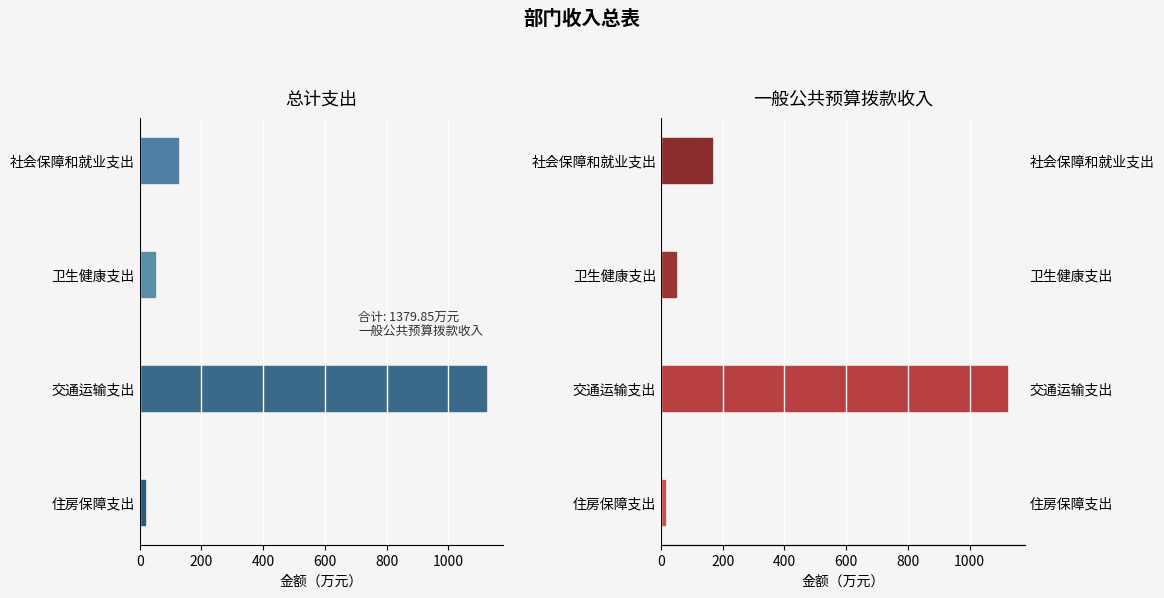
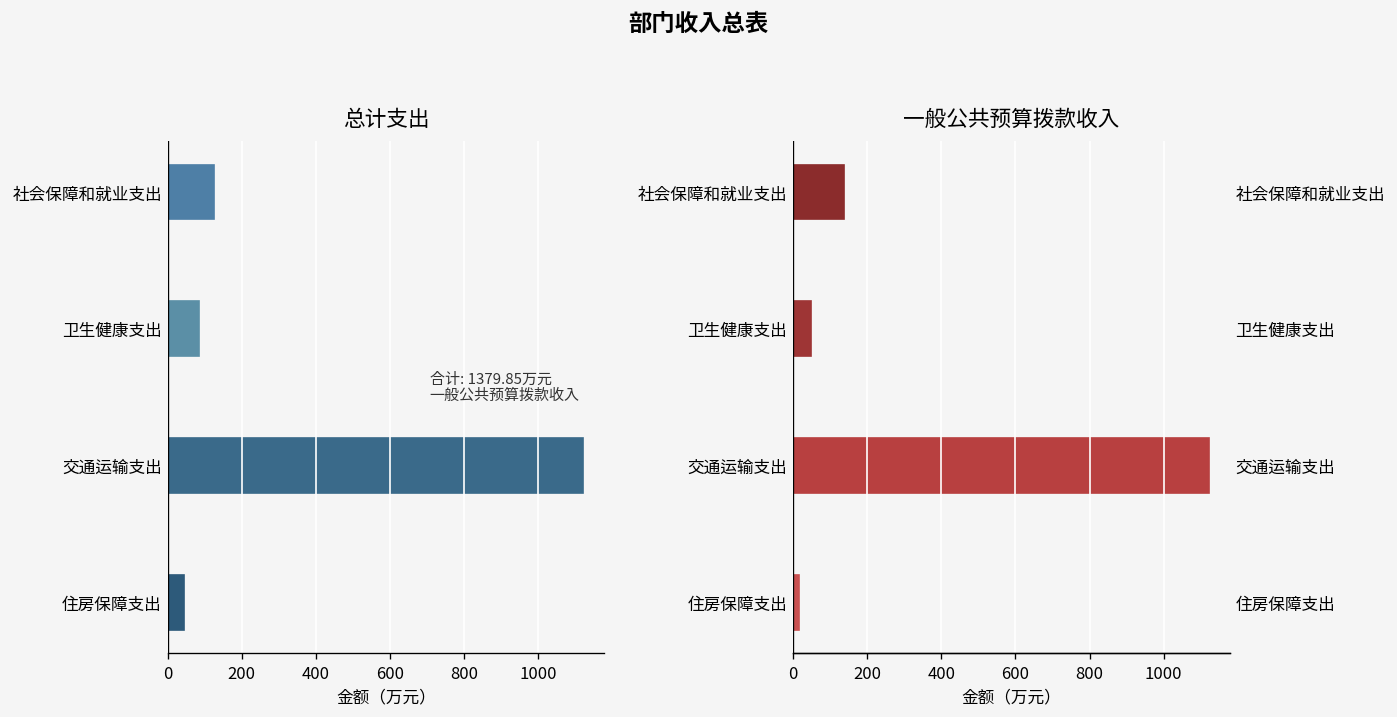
  {
    "总计支出": {
      "社会保障和就业支出": 120,
-     "卫生健康支出": 50,
+     "卫生健康支出": 80,
      "交通运输支出": 1120,
-     "住房保障支出": 20
+     "住房保障支出": 40
    },
    "一般公共预算拨款收入": {
-     "社会保障和就业支出": 170,
+     "社会保障和就业支出": 140,
      "卫生健康支出": 50,
      "交通运输支出": 1120,
      "住房保障支出": 10
    }
  }
